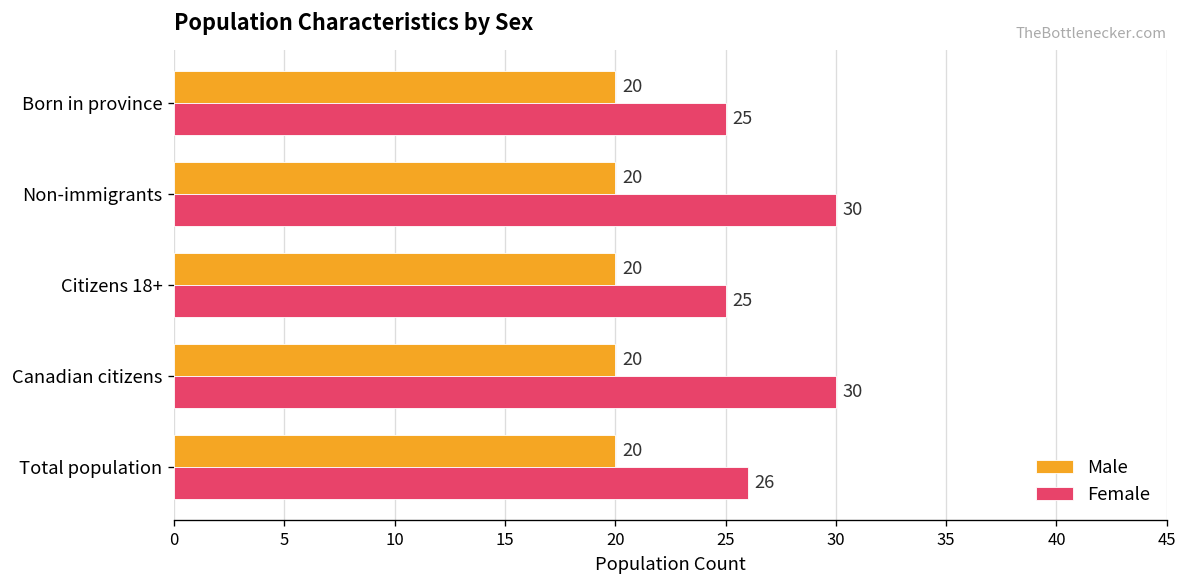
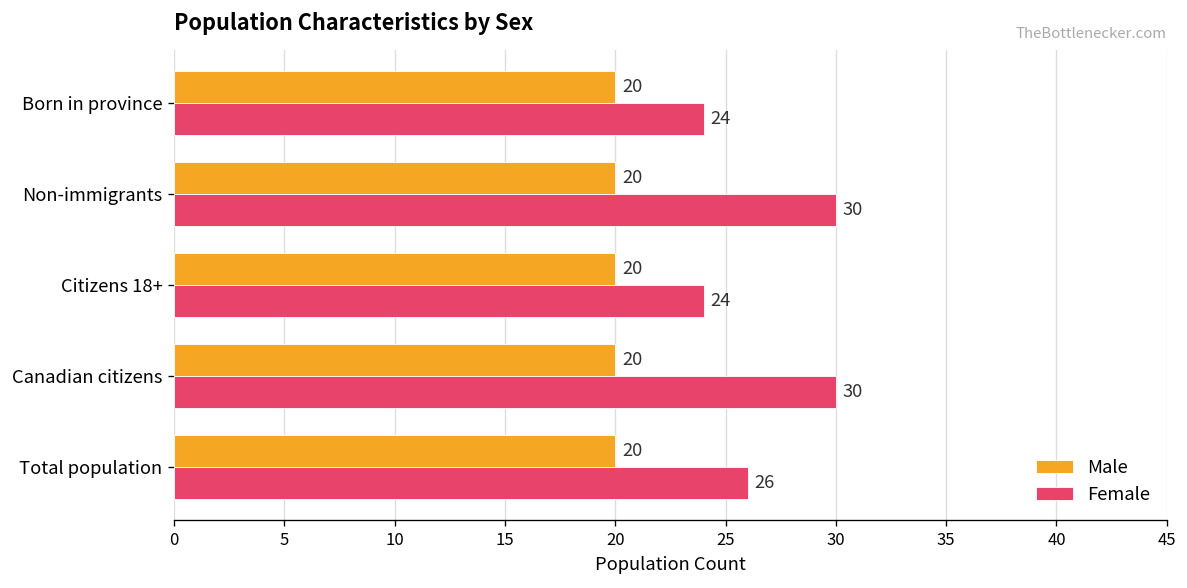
  {
    "Male": {
      "Born in province": 20,
      "Non-immigrants": 20,
      "Citizens 18+": 20,
      "Canadian citizens": 20,
      "Total population": 20
    },
    "Female": {
-     "Born in province": 25,
+     "Born in province": 24,
      "Non-immigrants": 30,
-     "Citizens 18+": 25,
+     "Citizens 18+": 24,
      "Canadian citizens": 30,
      "Total population": 26
    }
  }
